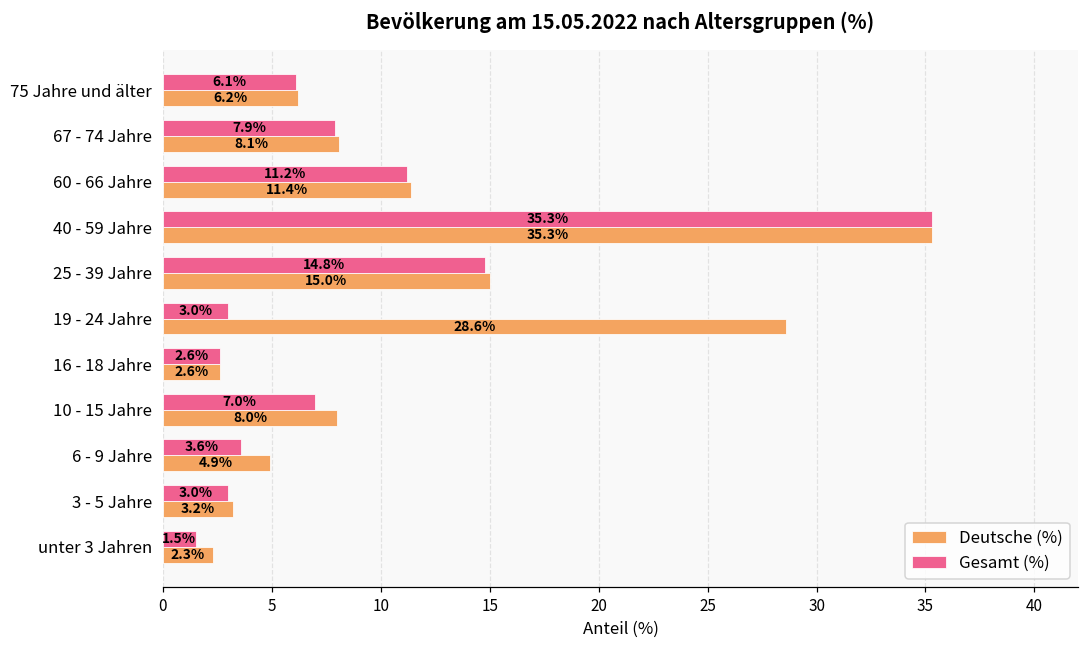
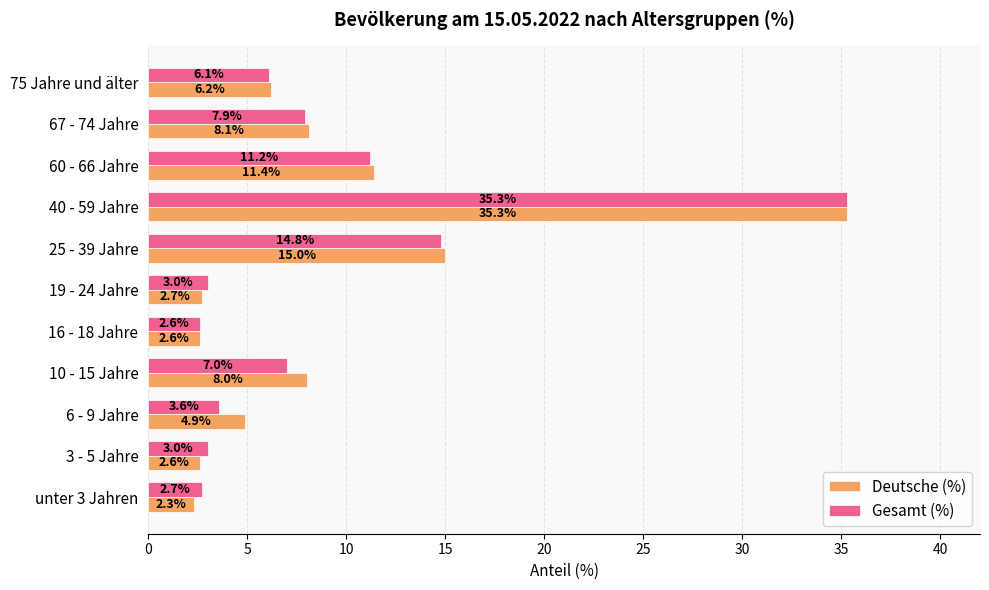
  {
    "Deutsche (%)": {
      "75 Jahre und älter": "6.2%",
      "67 - 74 Jahre": "8.1%",
      "60 - 66 Jahre": "11.4%",
      "40 - 59 Jahre": "35.3%",
      "25 - 39 Jahre": "15.0%",
-     "19 - 24 Jahre": "28.6%",
+     "19 - 24 Jahre": "2.7%",
      "16 - 18 Jahre": "2.6%",
      "10 - 15 Jahre": "8.0%",
      "6 - 9 Jahre": "4.9%",
-     "3 - 5 Jahre": "3.2%",
+     "3 - 5 Jahre": "2.6%",
      "unter 3 Jahren": "2.3%"
    },
    "Gesamt (%)": {
      "75 Jahre und älter": "6.1%",
      "67 - 74 Jahre": "7.9%",
      "60 - 66 Jahre": "11.2%",
      "40 - 59 Jahre": "35.3%",
      "25 - 39 Jahre": "14.8%",
      "19 - 24 Jahre": "3.0%",
      "16 - 18 Jahre": "2.6%",
      "10 - 15 Jahre": "7.0%",
      "6 - 9 Jahre": "3.6%",
      "3 - 5 Jahre": "3.0%",
-     "unter 3 Jahren": "1.5%"
+     "unter 3 Jahren": "2.7%"
    }
  }
